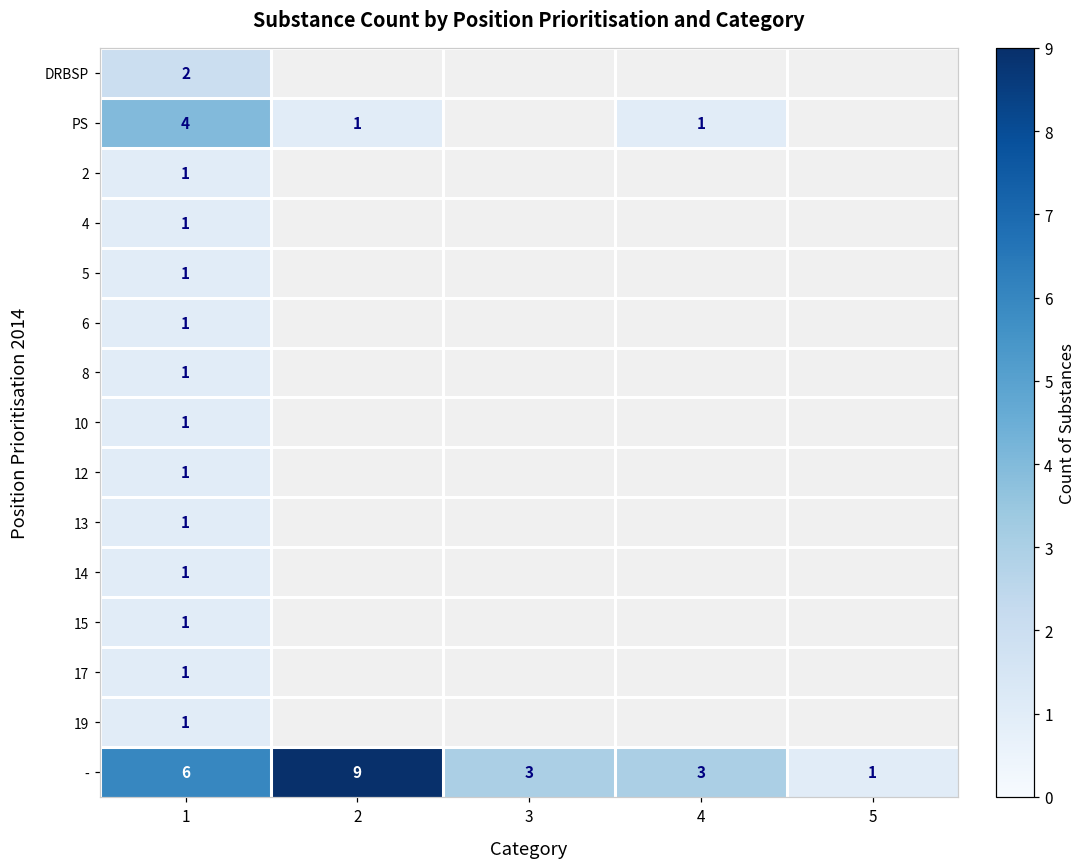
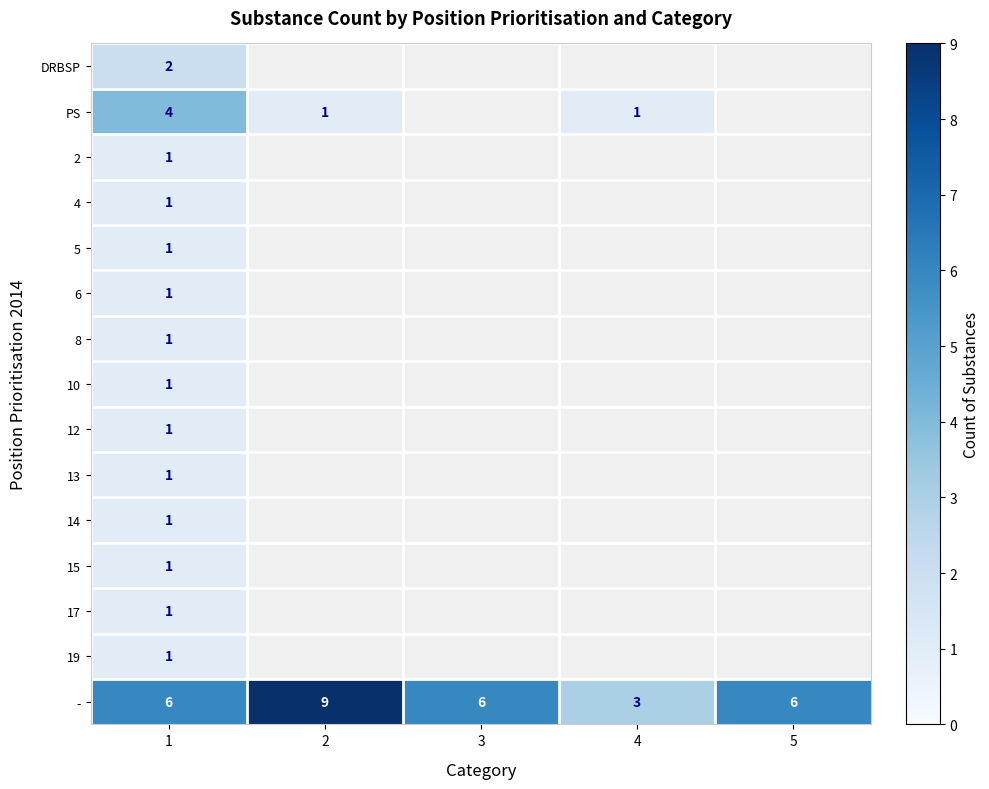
  {
    "DRBSP": {
      "1": 2
    },
    "PS": {
      "1": 4,
      "2": 1,
      "4": 1
    },
    "2": {
      "1": 1
    },
    "4": {
      "1": 1
    },
    "5": {
      "1": 1
    },
    "6": {
      "1": 1
    },
    "8": {
      "1": 1
    },
    "10": {
      "1": 1
    },
    "12": {
      "1": 1
    },
    "13": {
      "1": 1
    },
    "14": {
      "1": 1
    },
    "15": {
      "1": 1
    },
    "17": {
      "1": 1
    },
    "19": {
      "1": 1
    },
    "-": {
      "1": 6,
      "2": 9,
-     "3": 3,
+     "3": 6,
      "4": 3,
-     "5": 1
+     "5": 6
    }
  }
